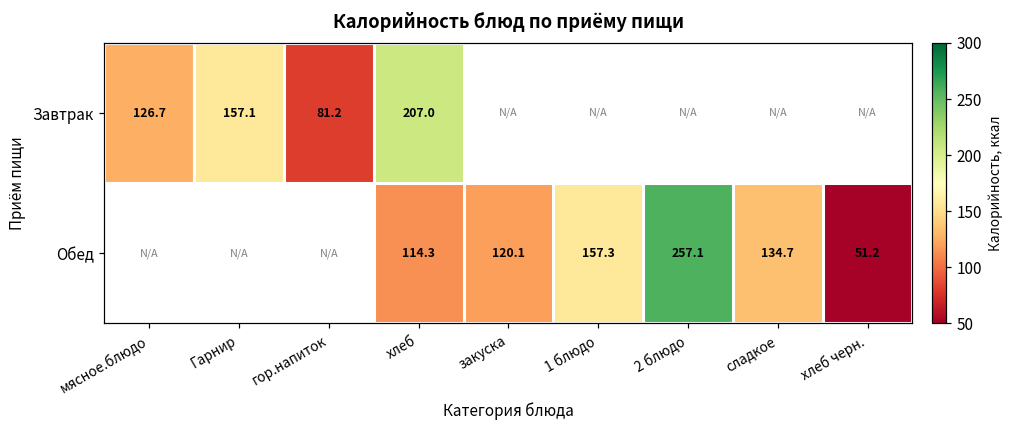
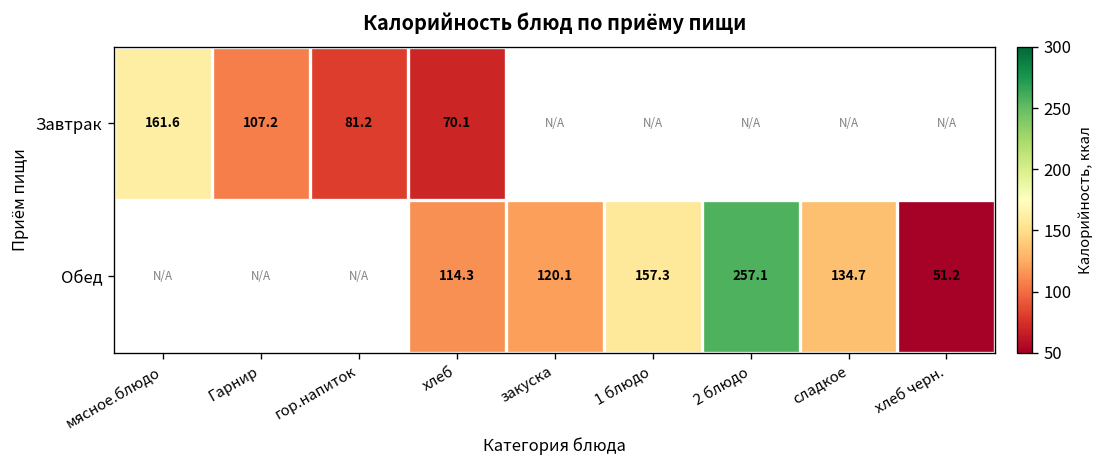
  {
    "Завтрак": {
-     "мясное.блюдо": 126.7,
-     "Гарнир": 157.1,
+     "мясное.блюдо": 161.6,
+     "Гарнир": 107.2,
      "гор.напиток": 81.2,
-     "хлеб": 207.0
+     "хлеб": 70.1
    },
    "Обед": {
      "хлеб": 114.3,
      "закуска": 120.1,
      "1 блюдо": 157.3,
      "2 блюдо": 257.1,
      "сладкое": 134.7,
      "хлеб черн.": 51.2
    }
  }
